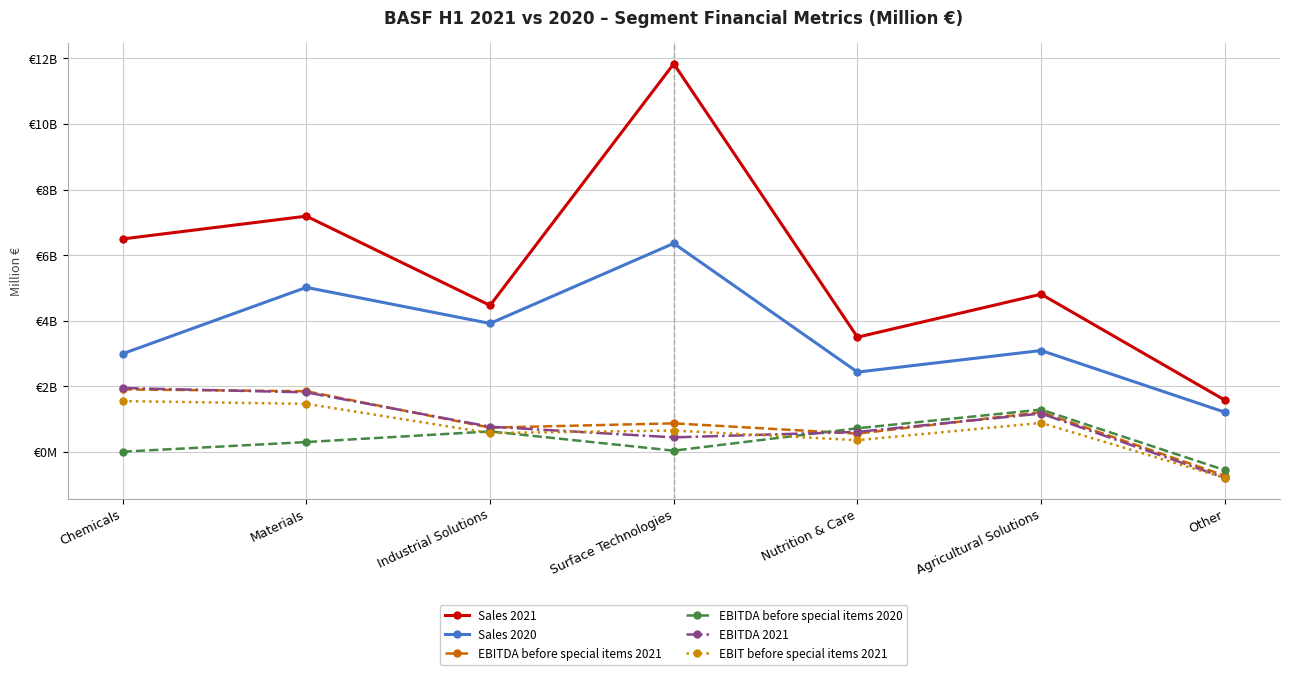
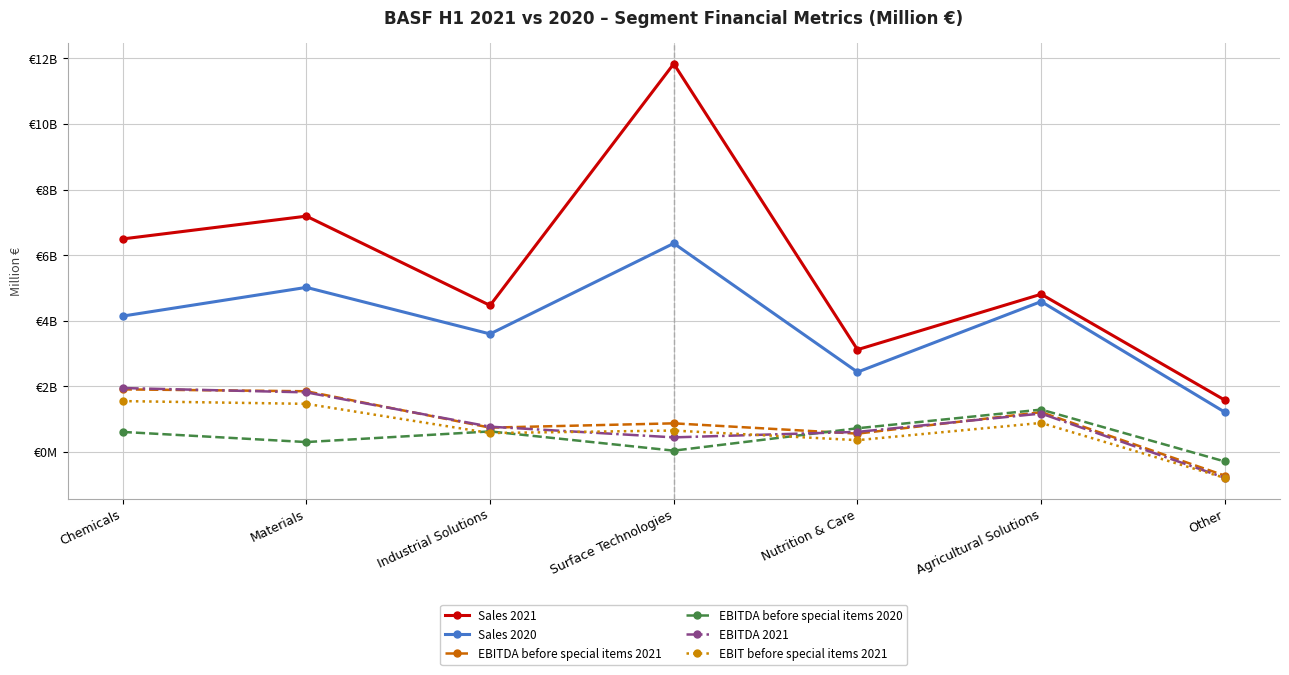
  {
    "Sales 2021": {
      "Chemicals": "€6500000000",
      "Materials": "€7200000000",
      "Industrial Solutions": "€4500000000",
      "Surface Technologies": "€11800000000",
-     "Nutrition & Care": "€3500000000",
+     "Nutrition & Care": "€3100000000",
      "Agricultural Solutions": "€4800000000",
      "Other": "€1600000000"
    },
    "Sales 2020": {
-     "Chemicals": "€3000000000",
+     "Chemicals": "€4100000000",
      "Materials": "€5000000000",
-     "Industrial Solutions": "€3900000000",
+     "Industrial Solutions": "€3600000000",
      "Surface Technologies": "€6400000000",
      "Nutrition & Care": "€2400000000",
-     "Agricultural Solutions": "€3100000000",
+     "Agricultural Solutions": "€4600000000",
      "Other": "€1200000000"
    },
    "EBITDA before special items 2020": {
-     "Chemicals": "€0",
+     "Chemicals": "€600000000",
      "Materials": "€300000000",
      "Surface Technologies": "€0",
      "Nutrition & Care": "€700000000",
-     "Other": "€-600000000"
+     "Other": "€-300000000"
    },
    "EBITDA 2021": {
      "Surface Technologies": "€400000000"
    }
  }
